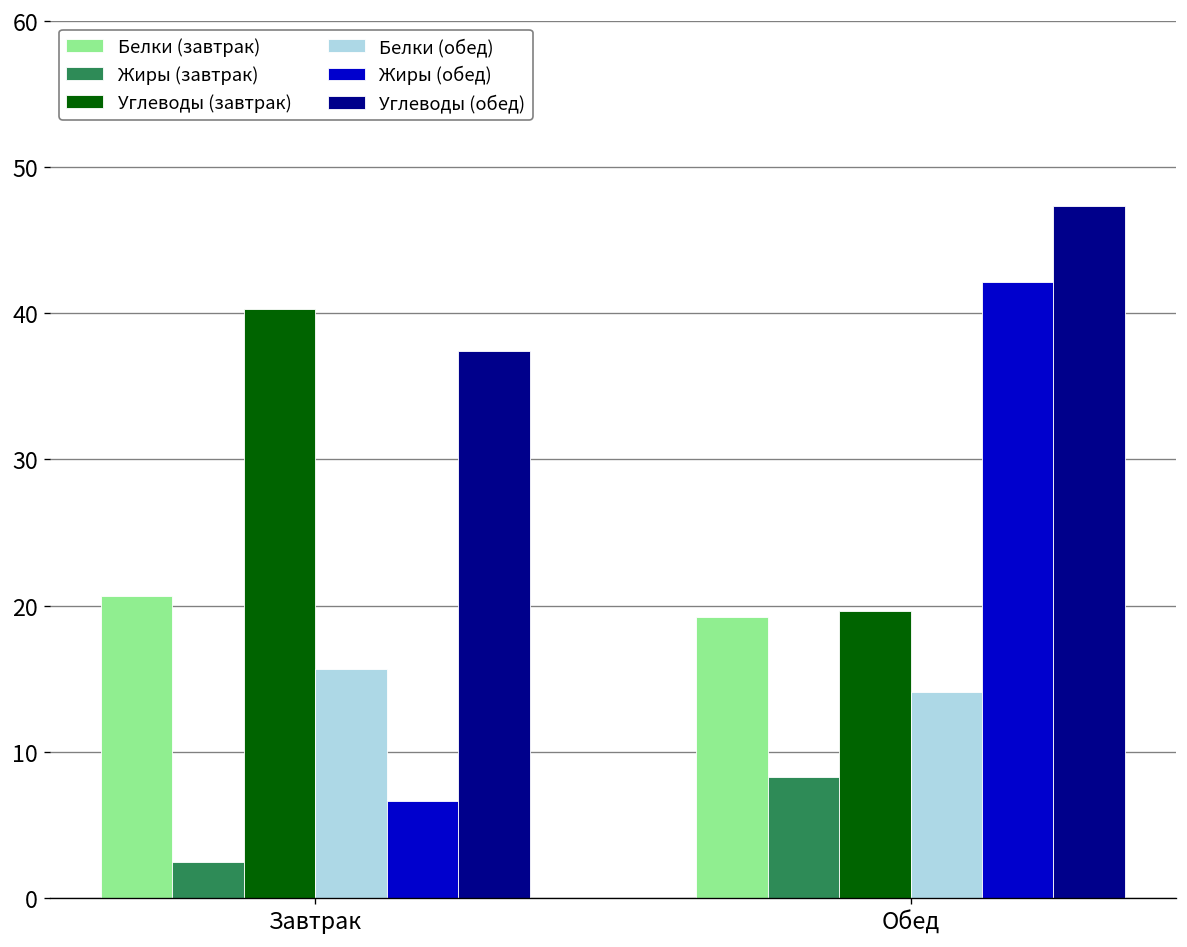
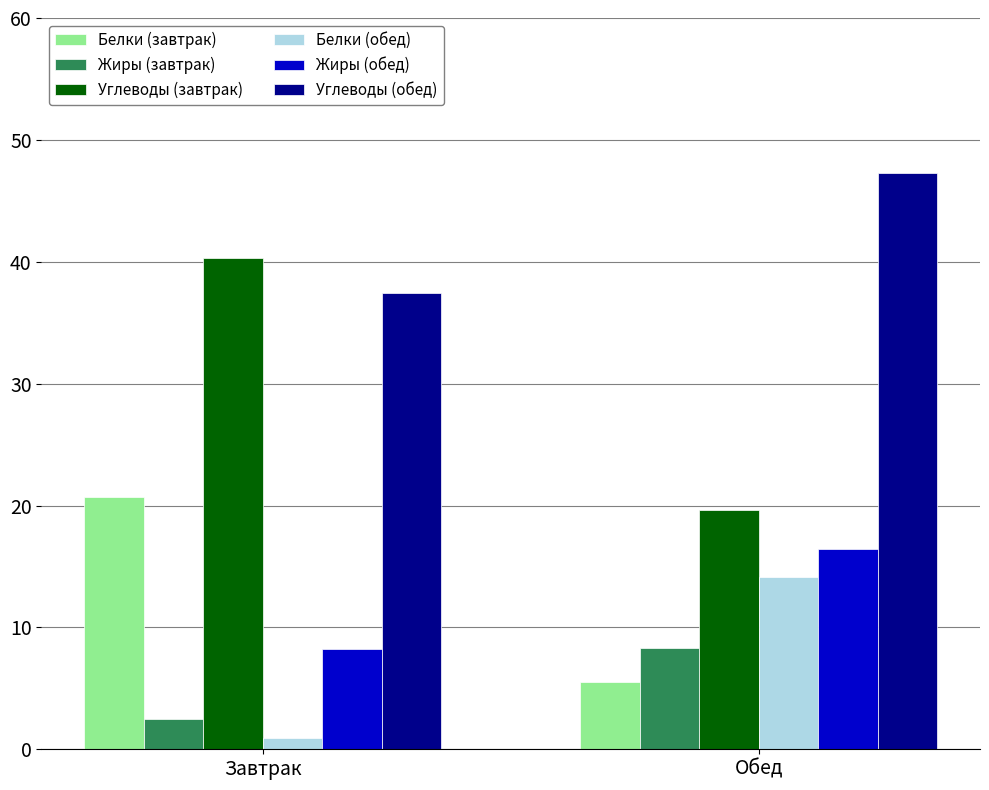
  {
    "Белки (завтрак)": {
      "Завтрак": 20.7,
-     "Обед": 19.2
+     "Обед": 5.5
    },
    "Жиры (завтрак)": {
      "Завтрак": 2.5,
      "Обед": 8.3
    },
    "Углеводы (завтрак)": {
      "Завтрак": 40.3,
      "Обед": 19.6
    },
    "Белки (обед)": {
-     "Завтрак": 15.6,
+     "Завтрак": 0.9,
      "Обед": 14.1
    },
    "Жиры (обед)": {
-     "Завтрак": 6.6,
-     "Обед": 42.1
+     "Завтрак": 8.2,
+     "Обед": 16.4
    },
    "Углеводы (обед)": {
      "Завтрак": 37.4,
      "Обед": 47.3
    }
  }
